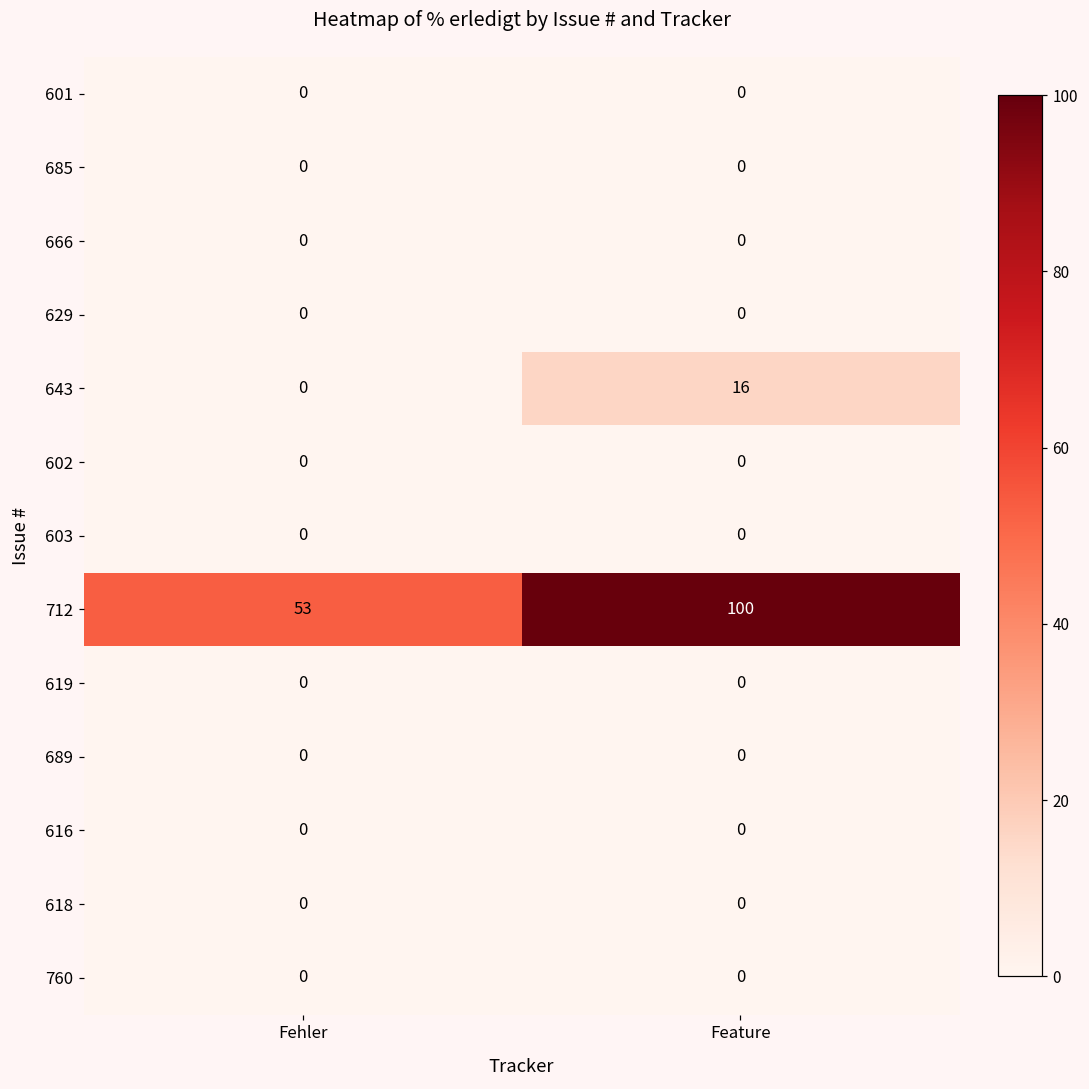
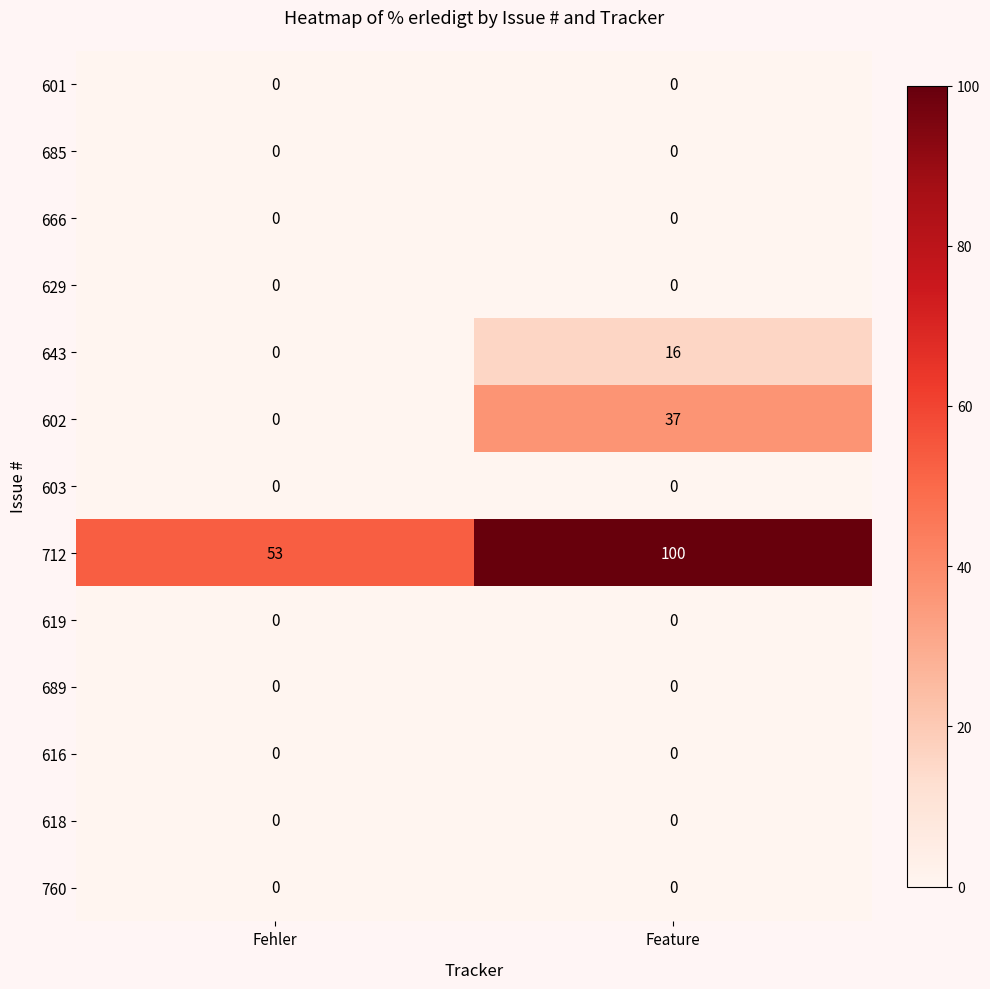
  {
    "601": {
      "Fehler": 0,
      "Feature": 0
    },
    "685": {
      "Fehler": 0,
      "Feature": 0
    },
    "666": {
      "Fehler": 0,
      "Feature": 0
    },
    "629": {
      "Fehler": 0,
      "Feature": 0
    },
    "643": {
      "Fehler": 0,
      "Feature": 16
    },
    "602": {
      "Fehler": 0,
-     "Feature": 0
+     "Feature": 37
    },
    "603": {
      "Fehler": 0,
      "Feature": 0
    },
    "712": {
      "Fehler": 53,
      "Feature": 100
    },
    "619": {
      "Fehler": 0,
      "Feature": 0
    },
    "689": {
      "Fehler": 0,
      "Feature": 0
    },
    "616": {
      "Fehler": 0,
      "Feature": 0
    },
    "618": {
      "Fehler": 0,
      "Feature": 0
    },
    "760": {
      "Fehler": 0,
      "Feature": 0
    }
  }
